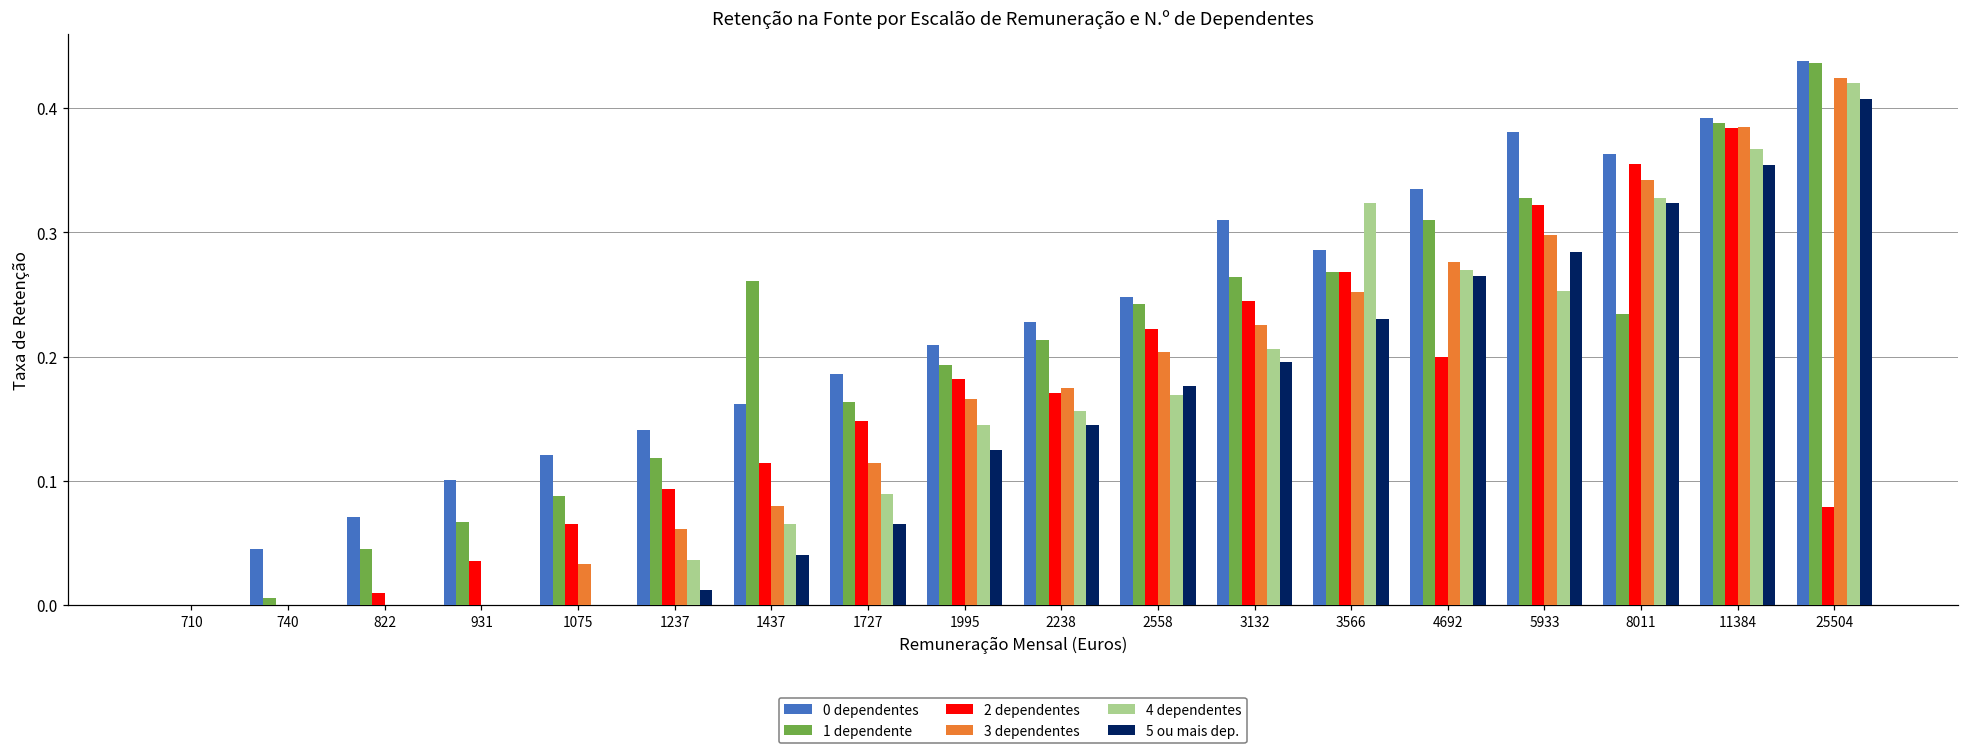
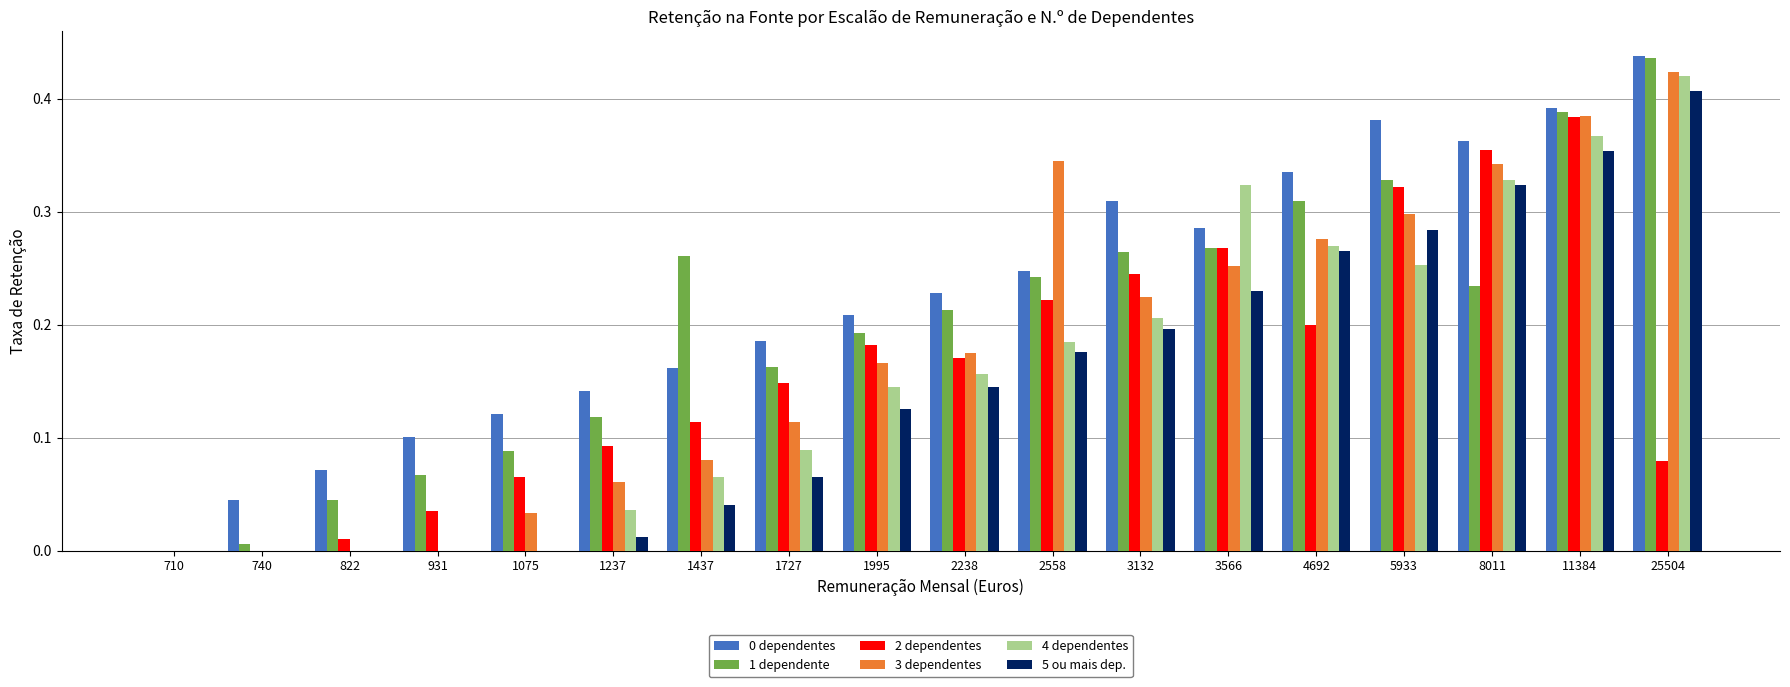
  {
    "0 dependentes": {
      "710": 0.000,
      "740": 0.045,
      "822": 0.071,
      "931": 0.101,
      "1075": 0.121,
      "1237": 0.141,
      "1437": 0.162,
      "1727": 0.186,
      "1995": 0.209,
      "2238": 0.228,
      "2558": 0.248,
      "3132": 0.310,
      "3566": 0.286,
      "4692": 0.335,
      "5933": 0.381,
      "8011": 0.363,
      "11384": 0.392,
      "25504": 0.438
    },
    "1 dependente": {
      "710": 0.000,
      "740": 0.006,
      "822": 0.045,
      "931": 0.067,
      "1075": 0.088,
      "1237": 0.118,
      "1437": 0.261,
      "1727": 0.163,
      "1995": 0.193,
      "2238": 0.213,
      "2558": 0.242,
      "3132": 0.264,
      "3566": 0.268,
      "4692": 0.310,
      "5933": 0.328,
      "8011": 0.234,
      "11384": 0.388,
      "25504": 0.436
    },
    "2 dependentes": {
      "710": 0.000,
      "740": 0.000,
      "822": 0.010,
      "931": 0.035,
      "1075": 0.065,
      "1237": 0.093,
      "1437": 0.114,
      "1727": 0.148,
      "1995": 0.182,
      "2238": 0.171,
      "2558": 0.222,
      "3132": 0.245,
      "3566": 0.268,
      "4692": 0.200,
      "5933": 0.322,
      "8011": 0.355,
      "11384": 0.384,
      "25504": 0.079
    },
    "3 dependentes": {
      "710": 0.000,
      "740": 0.000,
      "822": 0.000,
      "931": 0.000,
      "1075": 0.033,
      "1237": 0.061,
      "1437": 0.080,
      "1727": 0.114,
      "1995": 0.166,
      "2238": 0.175,
-     "2558": 0.204,
+     "2558": 0.345,
      "3132": 0.225,
      "3566": 0.252,
      "4692": 0.276,
      "5933": 0.298,
      "8011": 0.342,
      "11384": 0.385,
      "25504": 0.424
    },
    "4 dependentes": {
      "710": 0.000,
      "740": 0.000,
      "822": 0.000,
      "931": 0.000,
      "1075": 0.000,
      "1237": 0.036,
      "1437": 0.065,
      "1727": 0.089,
      "1995": 0.145,
      "2238": 0.156,
-     "2558": 0.169,
+     "2558": 0.185,
      "3132": 0.206,
      "3566": 0.324,
      "4692": 0.270,
      "5933": 0.253,
      "8011": 0.328,
      "11384": 0.367,
      "25504": 0.420
    },
    "5 ou mais dep.": {
      "710": 0.000,
      "740": 0.000,
      "822": 0.000,
      "931": 0.000,
      "1075": 0.000,
      "1237": 0.012,
      "1437": 0.040,
      "1727": 0.065,
      "1995": 0.125,
      "2238": 0.145,
      "2558": 0.176,
      "3132": 0.196,
      "3566": 0.230,
      "4692": 0.265,
      "5933": 0.284,
      "8011": 0.324,
      "11384": 0.354,
      "25504": 0.407
    }
  }
